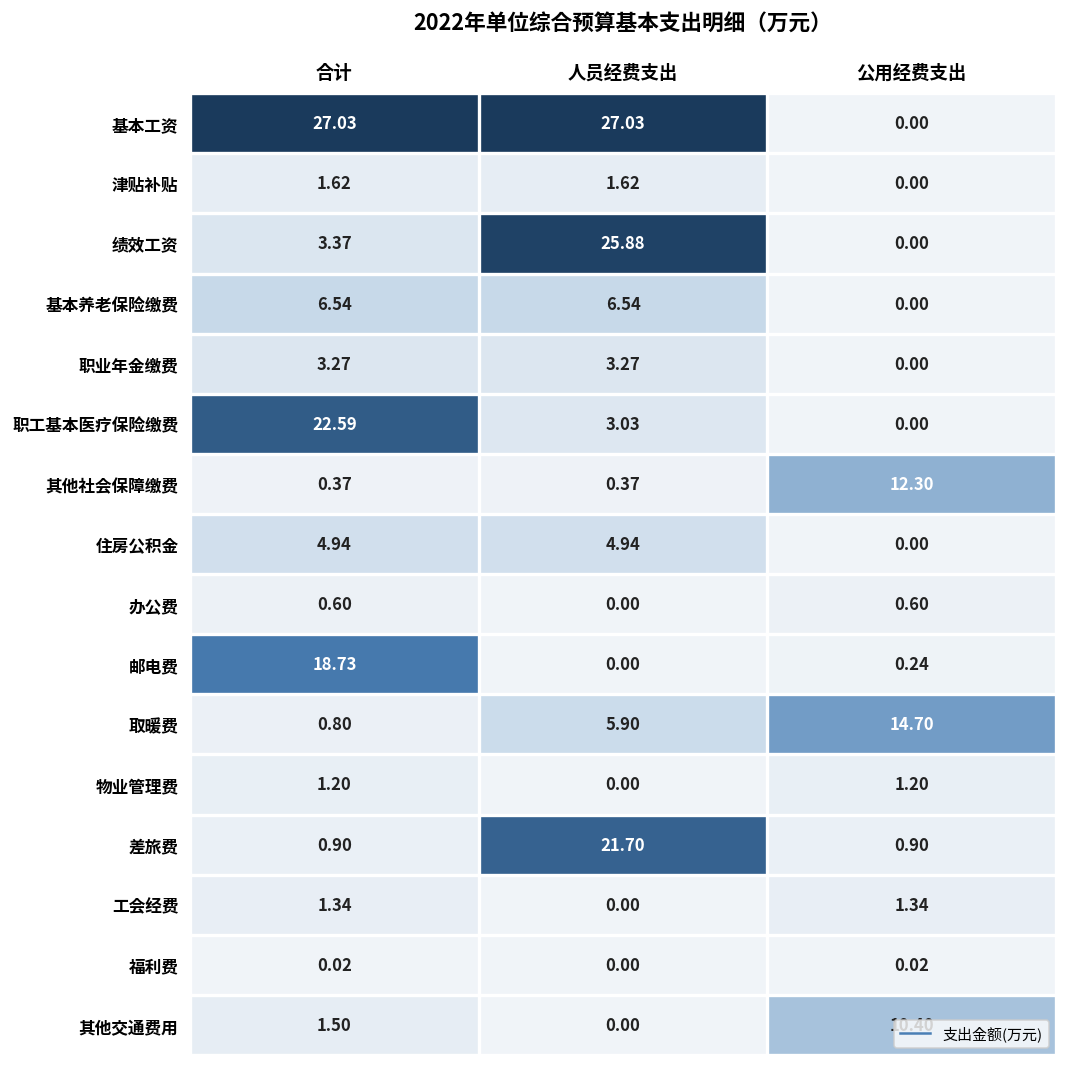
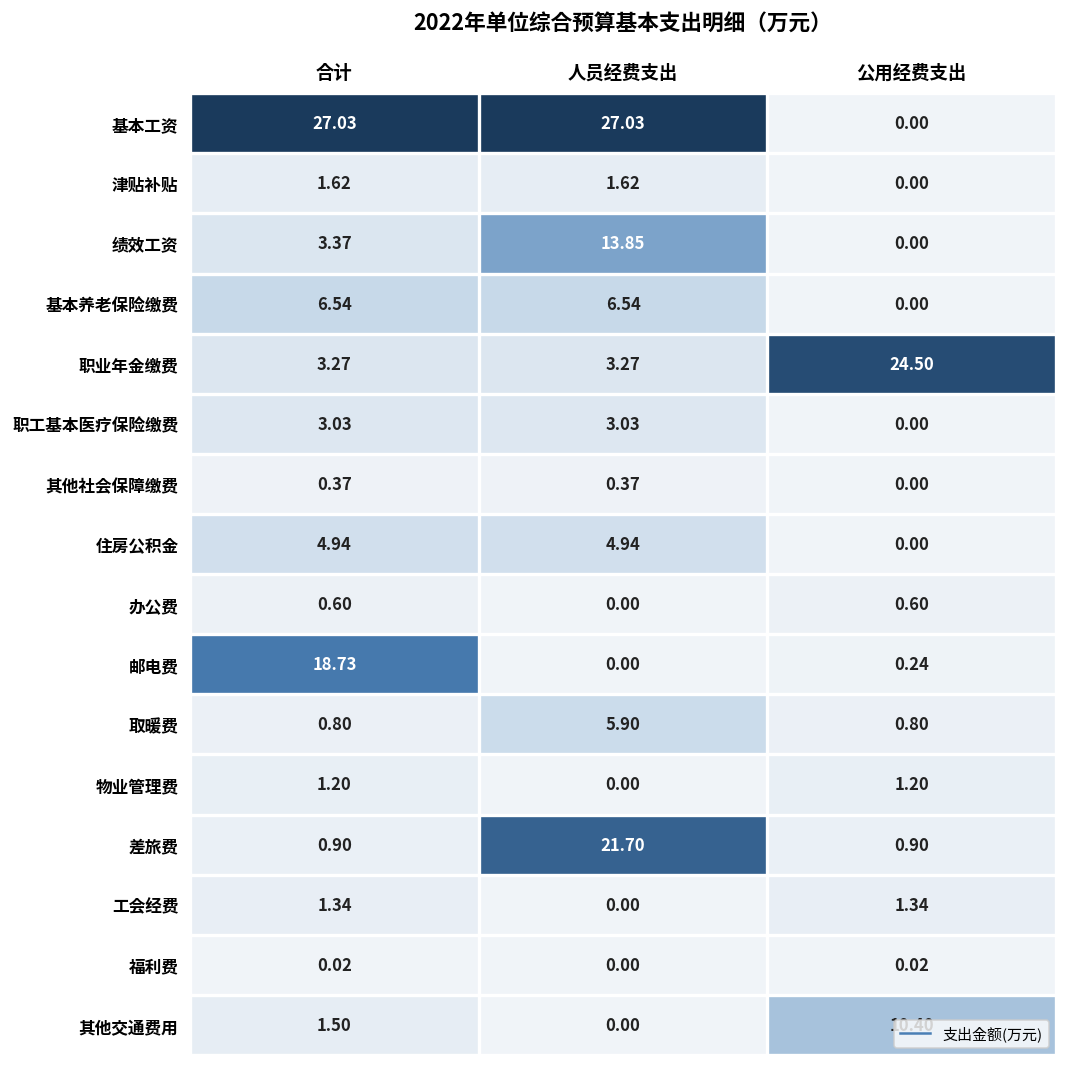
  {
    "基本工资": {
      "合计": 27.03,
      "人员经费支出": 27.03,
      "公用经费支出": 0.00
    },
    "津贴补贴": {
      "合计": 1.62,
      "人员经费支出": 1.62,
      "公用经费支出": 0.00
    },
    "绩效工资": {
      "合计": 3.37,
-     "人员经费支出": 25.88,
+     "人员经费支出": 13.85,
      "公用经费支出": 0.00
    },
    "基本养老保险缴费": {
      "合计": 6.54,
      "人员经费支出": 6.54,
      "公用经费支出": 0.00
    },
    "职业年金缴费": {
      "合计": 3.27,
      "人员经费支出": 3.27,
-     "公用经费支出": 0.00
+     "公用经费支出": 24.50
    },
    "职工基本医疗保险缴费": {
-     "合计": 22.59,
+     "合计": 3.03,
      "人员经费支出": 3.03,
      "公用经费支出": 0.00
    },
    "其他社会保障缴费": {
      "合计": 0.37,
      "人员经费支出": 0.37,
-     "公用经费支出": 12.30
+     "公用经费支出": 0.00
    },
    "住房公积金": {
      "合计": 4.94,
      "人员经费支出": 4.94,
      "公用经费支出": 0.00
    },
    "办公费": {
      "合计": 0.60,
      "人员经费支出": 0.00,
      "公用经费支出": 0.60
    },
    "邮电费": {
      "合计": 18.73,
      "人员经费支出": 0.00,
      "公用经费支出": 0.24
    },
    "取暖费": {
      "合计": 0.80,
      "人员经费支出": 5.90,
-     "公用经费支出": 14.70
+     "公用经费支出": 0.80
    },
    "物业管理费": {
      "合计": 1.20,
      "人员经费支出": 0.00,
      "公用经费支出": 1.20
    },
    "差旅费": {
      "合计": 0.90,
      "人员经费支出": 21.70,
      "公用经费支出": 0.90
    },
    "工会经费": {
      "合计": 1.34,
      "人员经费支出": 0.00,
      "公用经费支出": 1.34
    },
    "福利费": {
      "合计": 0.02,
      "人员经费支出": 0.00,
      "公用经费支出": 0.02
    },
    "其他交通费用": {
      "合计": 1.50,
      "人员经费支出": 0.00
    }
  }
